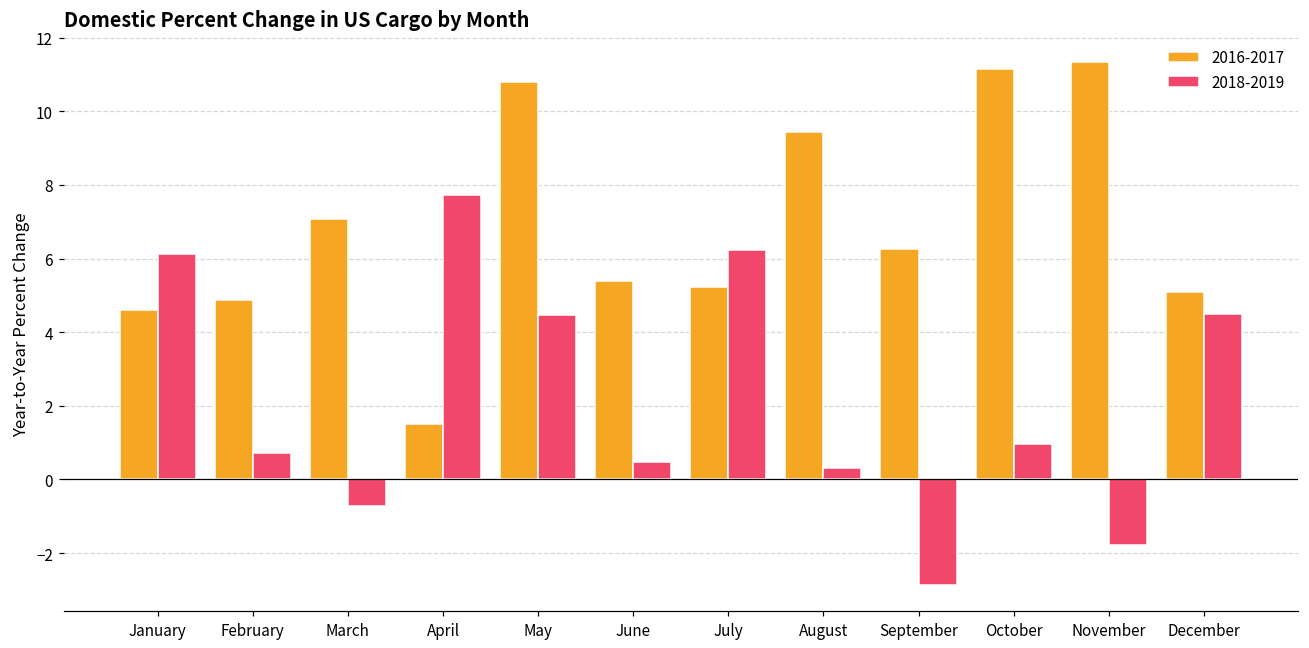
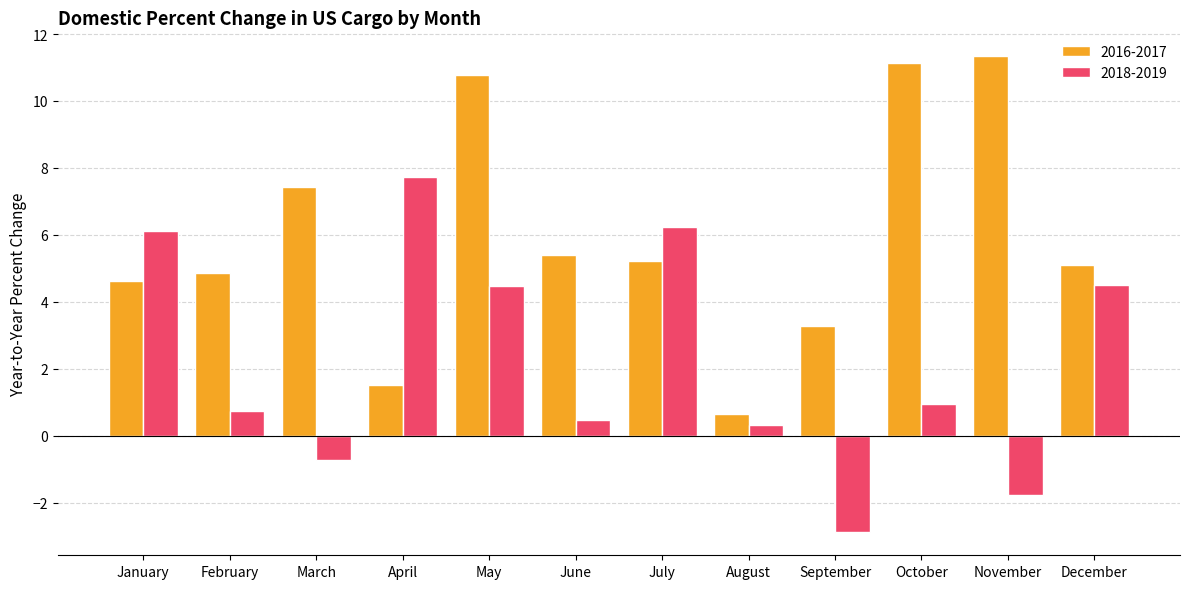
  {
    "2016-2017": {
      "January": 4.6,
      "February": 4.9,
-     "March": 7.1,
+     "March": 7.4,
      "April": 1.5,
      "May": 10.8,
      "June": 5.4,
      "July": 5.2,
-     "August": 9.4,
-     "September": 6.2,
+     "August": 0.7,
+     "September": 3.3,
      "October": 11.1,
      "November": 11.3,
      "December": 5.1
    },
    "2018-2019": {
      "January": 6.1,
      "February": 0.7,
      "March": -0.7,
      "April": 7.7,
      "May": 4.5,
      "June": 0.5,
      "July": 6.2,
      "August": 0.3,
      "September": -2.9,
      "October": 1.0,
      "November": -1.8,
      "December": 4.5
    }
  }
